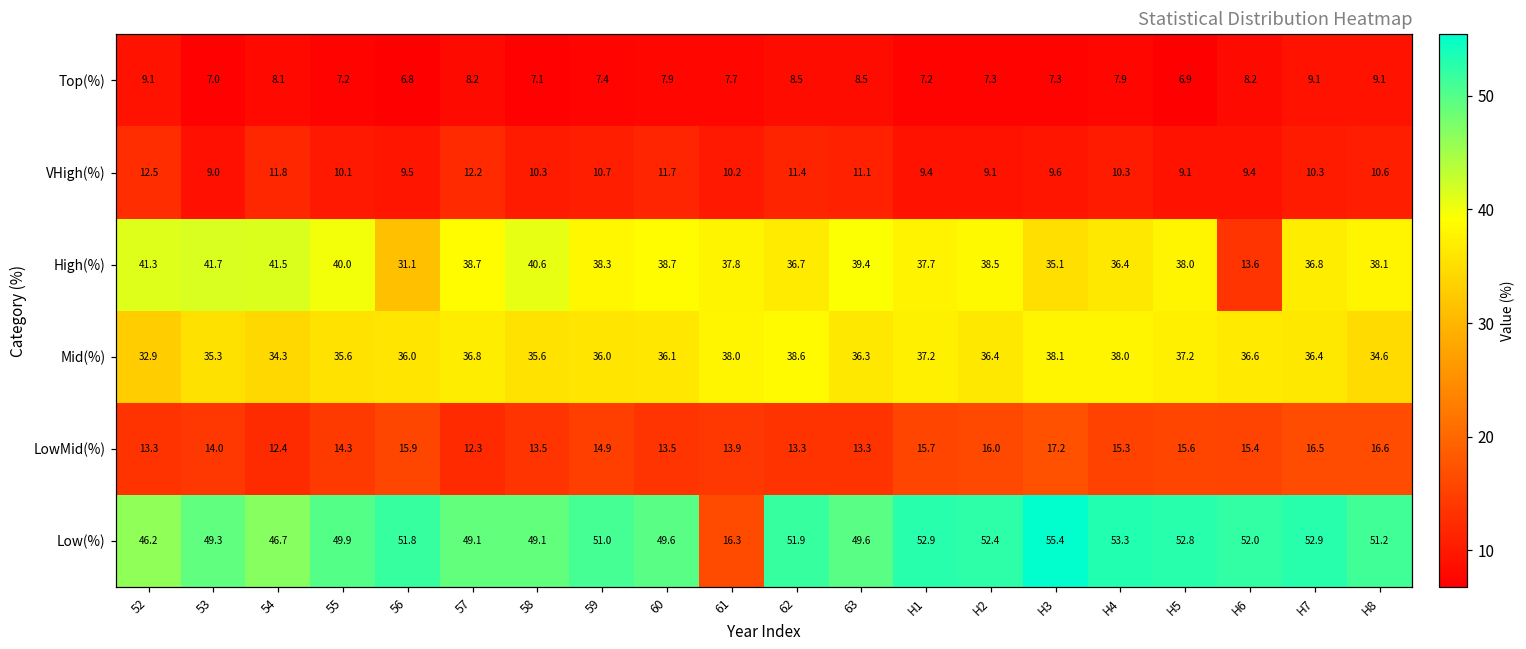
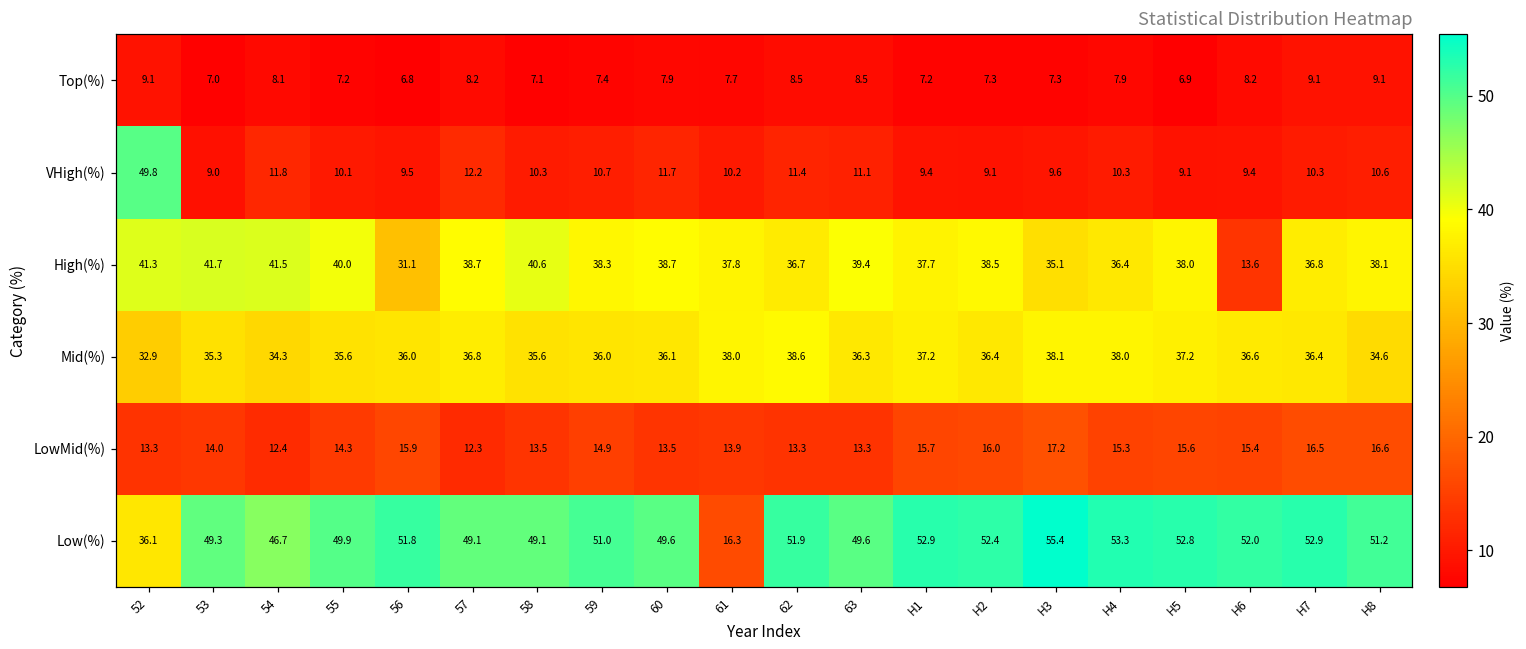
  {
    "Top(%)": {
      "52": 9.1,
      "53": 7.0,
      "54": 8.1,
      "55": 7.2,
      "56": 6.8,
      "57": 8.2,
      "58": 7.1,
      "59": 7.4,
      "60": 7.9,
      "61": 7.7,
      "62": 8.5,
      "63": 8.5,
      "H1": 7.2,
      "H2": 7.3,
      "H3": 7.3,
      "H4": 7.9,
      "H5": 6.9,
      "H6": 8.2,
      "H7": 9.1,
      "H8": 9.1
    },
    "VHigh(%)": {
-     "52": 12.5,
+     "52": 49.8,
      "53": 9.0,
      "54": 11.8,
      "55": 10.1,
      "56": 9.5,
      "57": 12.2,
      "58": 10.3,
      "59": 10.7,
      "60": 11.7,
      "61": 10.2,
      "62": 11.4,
      "63": 11.1,
      "H1": 9.4,
      "H2": 9.1,
      "H3": 9.6,
      "H4": 10.3,
      "H5": 9.1,
      "H6": 9.4,
      "H7": 10.3,
      "H8": 10.6
    },
    "High(%)": {
      "52": 41.3,
      "53": 41.7,
      "54": 41.5,
      "55": 40.0,
      "56": 31.1,
      "57": 38.7,
      "58": 40.6,
      "59": 38.3,
      "60": 38.7,
      "61": 37.8,
      "62": 36.7,
      "63": 39.4,
      "H1": 37.7,
      "H2": 38.5,
      "H3": 35.1,
      "H4": 36.4,
      "H5": 38.0,
      "H6": 13.6,
      "H7": 36.8,
      "H8": 38.1
    },
    "Mid(%)": {
      "52": 32.9,
      "53": 35.3,
      "54": 34.3,
      "55": 35.6,
      "56": 36.0,
      "57": 36.8,
      "58": 35.6,
      "59": 36.0,
      "60": 36.1,
      "61": 38.0,
      "62": 38.6,
      "63": 36.3,
      "H1": 37.2,
      "H2": 36.4,
      "H3": 38.1,
      "H4": 38.0,
      "H5": 37.2,
      "H6": 36.6,
      "H7": 36.4,
      "H8": 34.6
    },
    "LowMid(%)": {
      "52": 13.3,
      "53": 14.0,
      "54": 12.4,
      "55": 14.3,
      "56": 15.9,
      "57": 12.3,
      "58": 13.5,
      "59": 14.9,
      "60": 13.5,
      "61": 13.9,
      "62": 13.3,
      "63": 13.3,
      "H1": 15.7,
      "H2": 16.0,
      "H3": 17.2,
      "H4": 15.3,
      "H5": 15.6,
      "H6": 15.4,
      "H7": 16.5,
      "H8": 16.6
    },
    "Low(%)": {
-     "52": 46.2,
+     "52": 36.1,
      "53": 49.3,
      "54": 46.7,
      "55": 49.9,
      "56": 51.8,
      "57": 49.1,
      "58": 49.1,
      "59": 51.0,
      "60": 49.6,
      "61": 16.3,
      "62": 51.9,
      "63": 49.6,
      "H1": 52.9,
      "H2": 52.4,
      "H3": 55.4,
      "H4": 53.3,
      "H5": 52.8,
      "H6": 52.0,
      "H7": 52.9,
      "H8": 51.2
    }
  }
